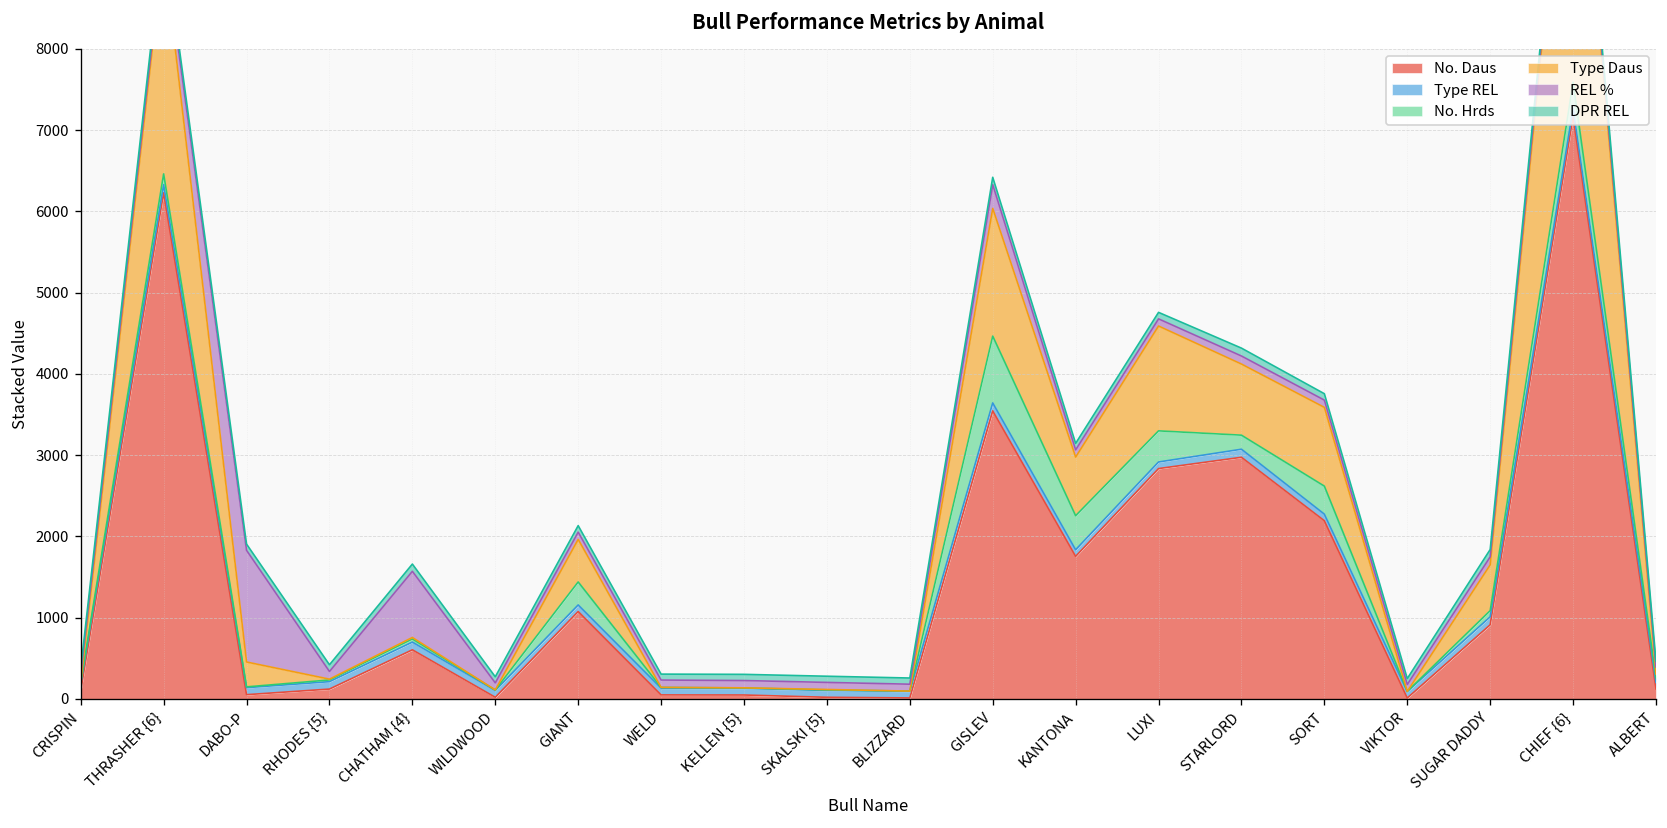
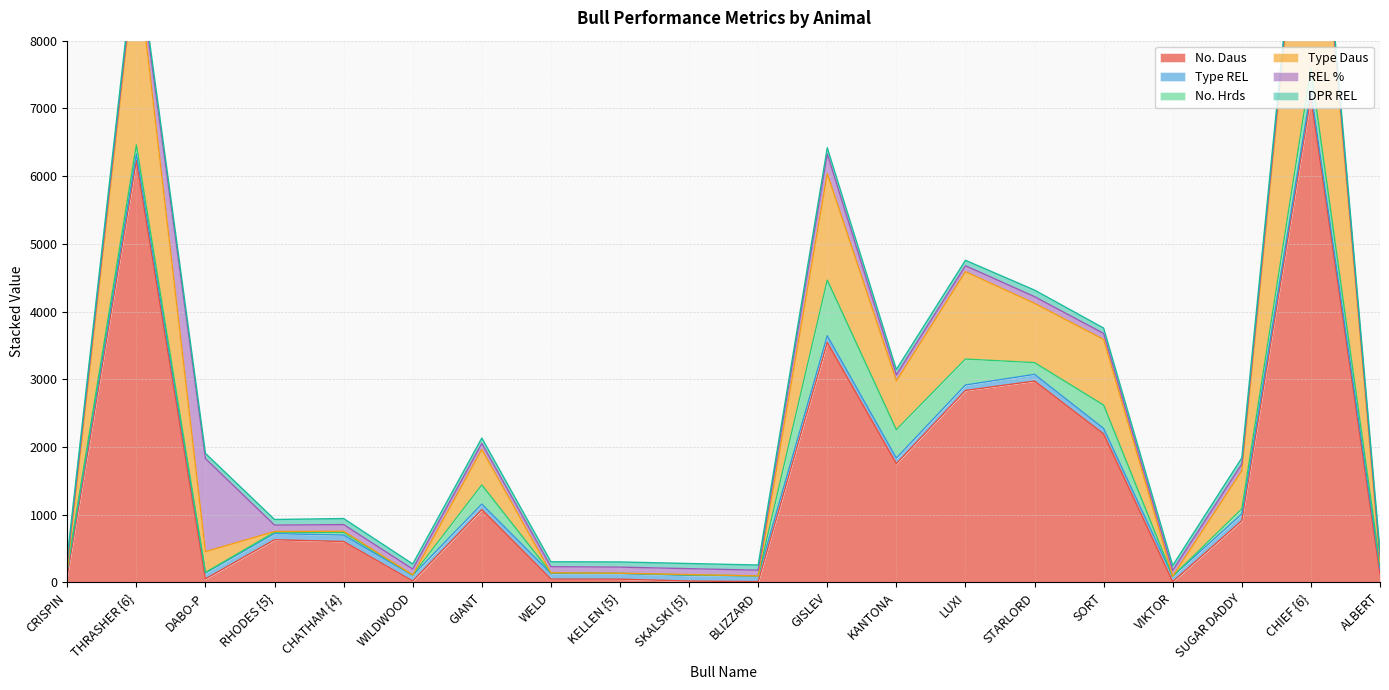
  {
    "No. Daus": {
      "CRISPIN": 100,
      "THRASHER {6}": 6200,
      "DABO-P": 100,
-     "RHODES {5}": 100,
+     "RHODES {5}": 600,
      "CHATHAM {4}": 600,
      "WILDWOOD": 0,
      "GIANT": 1100,
      "WELD": 100,
      "KELLEN {5}": 0,
      "SKALSKI {5}": 0,
      "BLIZZARD": 0,
      "GISLEV": 3500,
      "KANTONA": 1800,
      "LUXI": 2800,
      "STARLORD": 3000,
      "SORT": 2200,
      "VIKTOR": 0,
      "SUGAR DADDY": 900,
      "ALBERT": 100
    },
    "Type REL": {
      "THRASHER {6}": 100,
      "CHATHAM {4}": 100,
      "GIANT": 100,
      "GISLEV": 100,
      "KANTONA": 100,
      "LUXI": 100,
      "STARLORD": 100,
      "SORT": 100,
      "SUGAR DADDY": 100,
      "ALBERT": 100
    },
    "Type Daus": {
      "DABO-P": 300,
      "GIANT": 500,
      "GISLEV": 1600,
      "KANTONA": 700,
      "LUXI": 1300,
      "STARLORD": 900,
      "SORT": 1000,
      "SUGAR DADDY": 600,
      "ALBERT": 0
    },
    "REL %": {
      "CRISPIN": 100,
      "DABO-P": 1400,
      "RHODES {5}": 100,
-     "CHATHAM {4}": 800,
+     "CHATHAM {4}": 100,
      "WILDWOOD": 100,
      "GIANT": 100,
      "WELD": 100,
      "KELLEN {5}": 100,
      "SKALSKI {5}": 100,
      "BLIZZARD": 100,
      "GISLEV": 300,
      "KANTONA": 100,
      "LUXI": 100,
      "STARLORD": 100,
      "SORT": 100,
      "VIKTOR": 100,
      "SUGAR DADDY": 100,
      "ALBERT": 100
    }
  }
